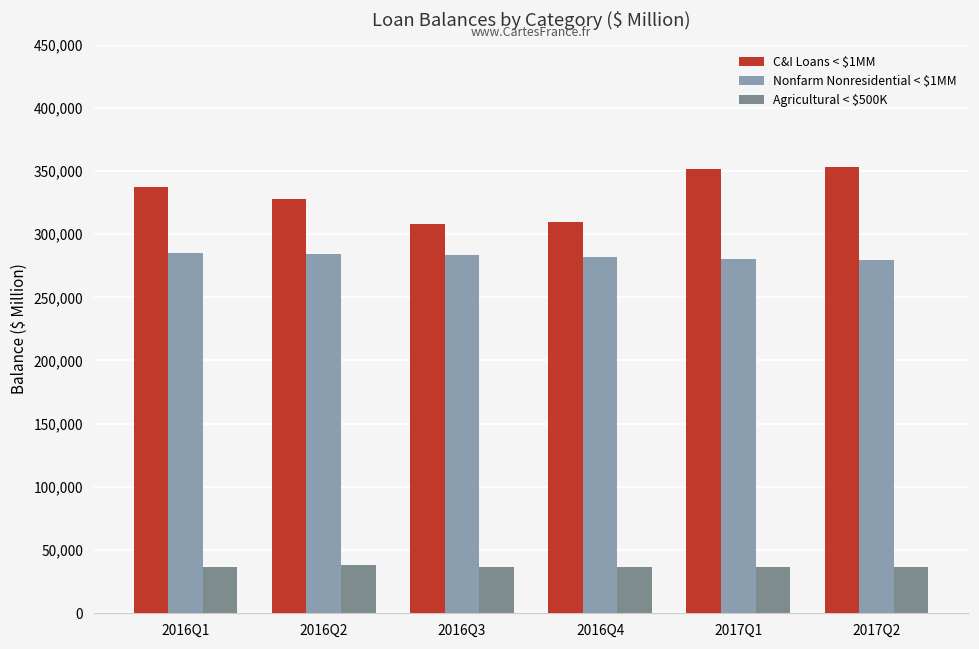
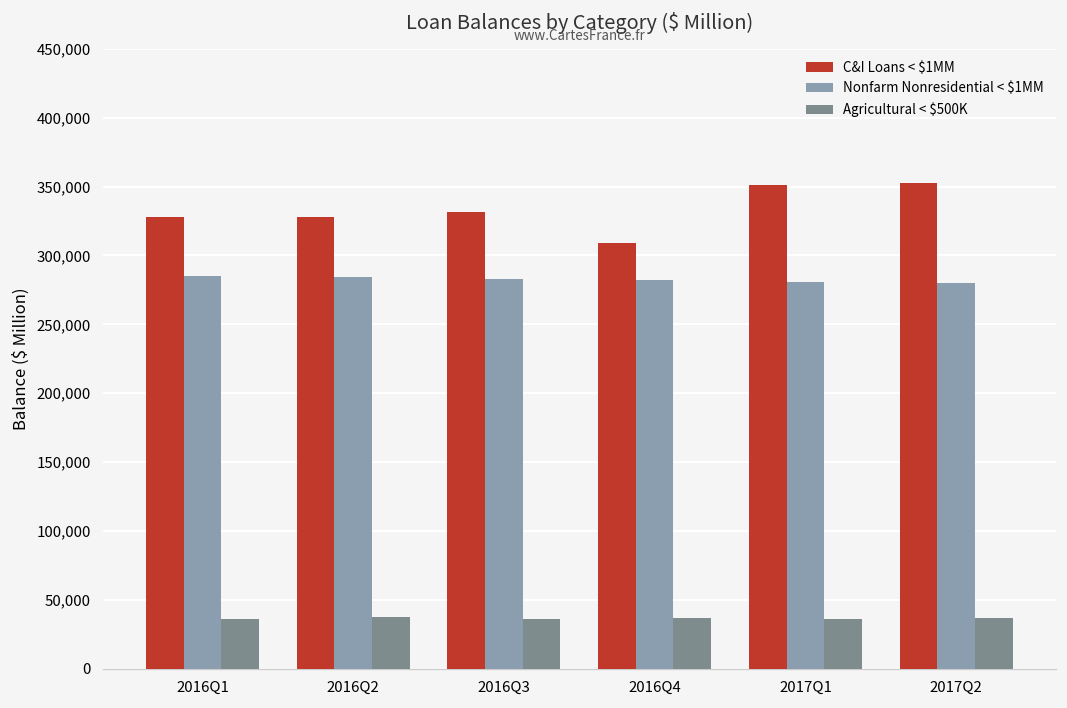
  {
    "C&I Loans < $1MM": {
-     "2016Q1": "337,000",
+     "2016Q1": "328,000",
      "2016Q2": "328,000",
-     "2016Q3": "308,000",
+     "2016Q3": "331,000",
      "2016Q4": "309,000",
      "2017Q1": "351,000",
      "2017Q2": "353,000"
    }
  }
